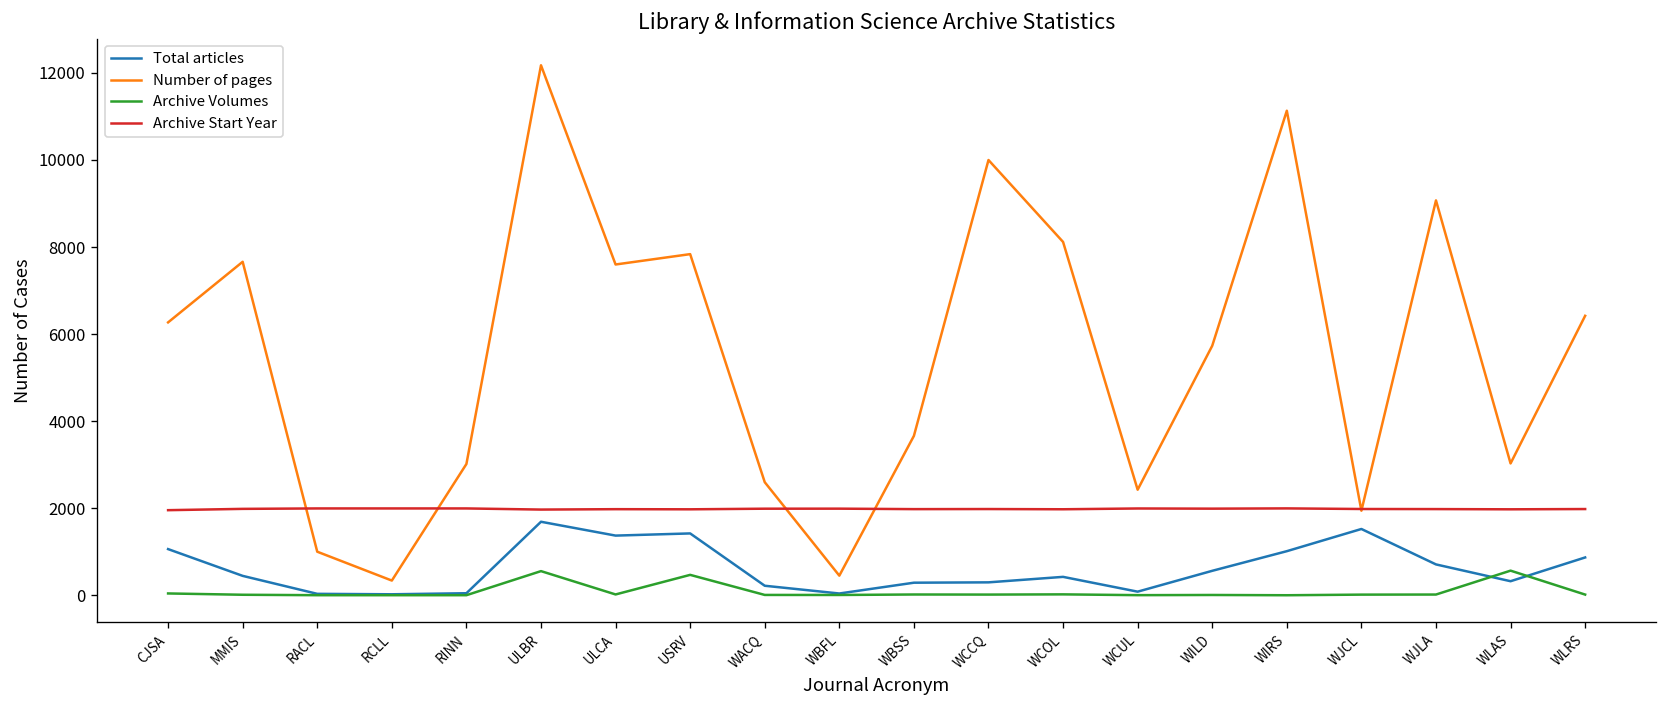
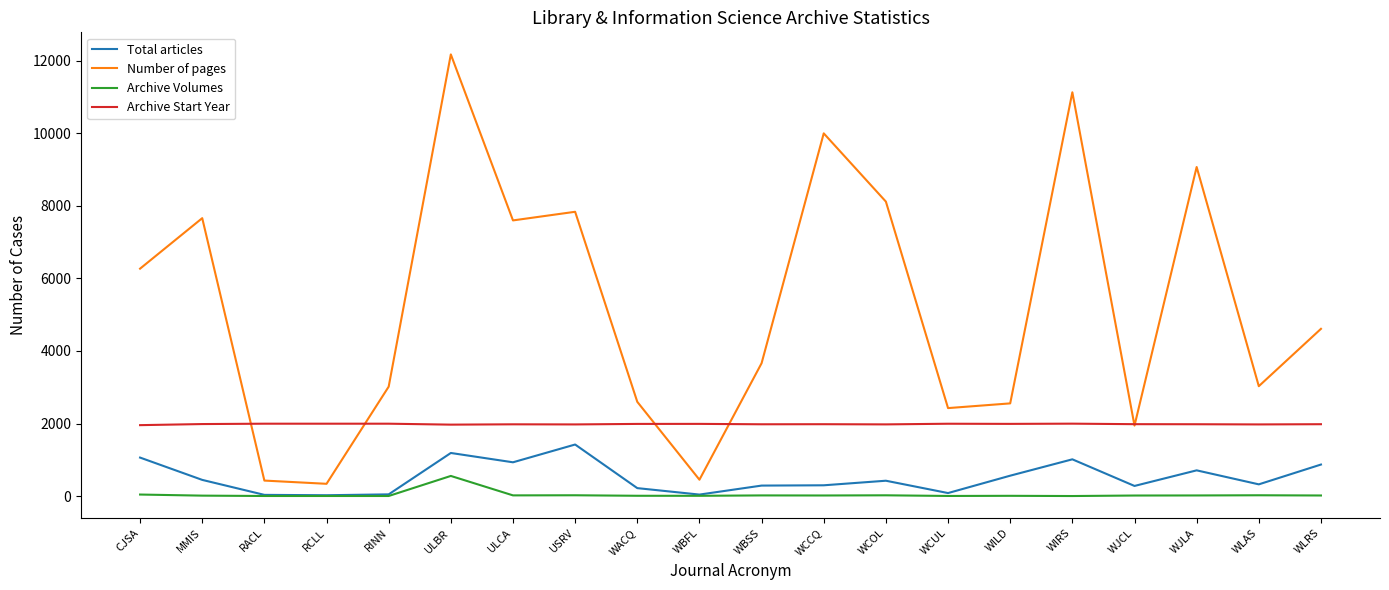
  {
    "Total articles": {
      "CJSA": 1100,
      "MMIS": 400,
-     "ULBR": 1700,
-     "ULCA": 1400,
+     "ULBR": 1200,
+     "ULCA": 900,
      "USRV": 1400,
      "WACQ": 200,
      "WBSS": 300,
      "WCCQ": 300,
      "WCOL": 400,
      "WCUL": 100,
      "WILD": 600,
      "WIRS": 1000,
-     "WJCL": 1500,
+     "WJCL": 300,
      "WJLA": 700,
      "WLAS": 300,
      "WLRS": 900
    },
    "Number of pages": {
      "CJSA": 6300,
      "MMIS": 7700,
-     "RACL": 1000,
+     "RACL": 400,
      "RCLL": 300,
      "RINN": 3000,
      "ULBR": 12200,
      "ULCA": 7600,
      "USRV": 7800,
      "WACQ": 2600,
      "WBFL": 500,
      "WBSS": 3700,
      "WCCQ": 10000,
      "WCOL": 8100,
      "WCUL": 2400,
-     "WILD": 5700,
+     "WILD": 2600,
      "WIRS": 11100,
      "WJLA": 9100,
      "WLAS": 3000,
-     "WLRS": 6400
+     "WLRS": 4600
    },
    "Archive Volumes": {
      "CJSA": 0,
      "MMIS": 0,
      "ULBR": 600,
      "ULCA": 0,
-     "USRV": 500,
+     "USRV": 0,
      "WACQ": 0,
      "WBSS": 0,
      "WCCQ": 0,
      "WCOL": 0,
      "WCUL": 0,
      "WILD": 0,
      "WIRS": 0,
      "WJCL": 0,
      "WJLA": 0,
-     "WLAS": 600,
+     "WLAS": 0,
      "WLRS": 0
    },
    "Archive Start Year": {
      "CJSA": 2000,
      "MMIS": 2000,
      "RACL": 2000,
      "RCLL": 2000,
      "RINN": 2000,
      "ULBR": 2000,
      "ULCA": 2000,
      "USRV": 2000,
      "WACQ": 2000,
      "WBFL": 2000,
      "WBSS": 2000,
      "WCCQ": 2000,
      "WCOL": 2000,
      "WCUL": 2000,
      "WILD": 2000,
      "WIRS": 2000,
      "WJLA": 2000,
      "WLAS": 2000,
      "WLRS": 2000
    }
  }
